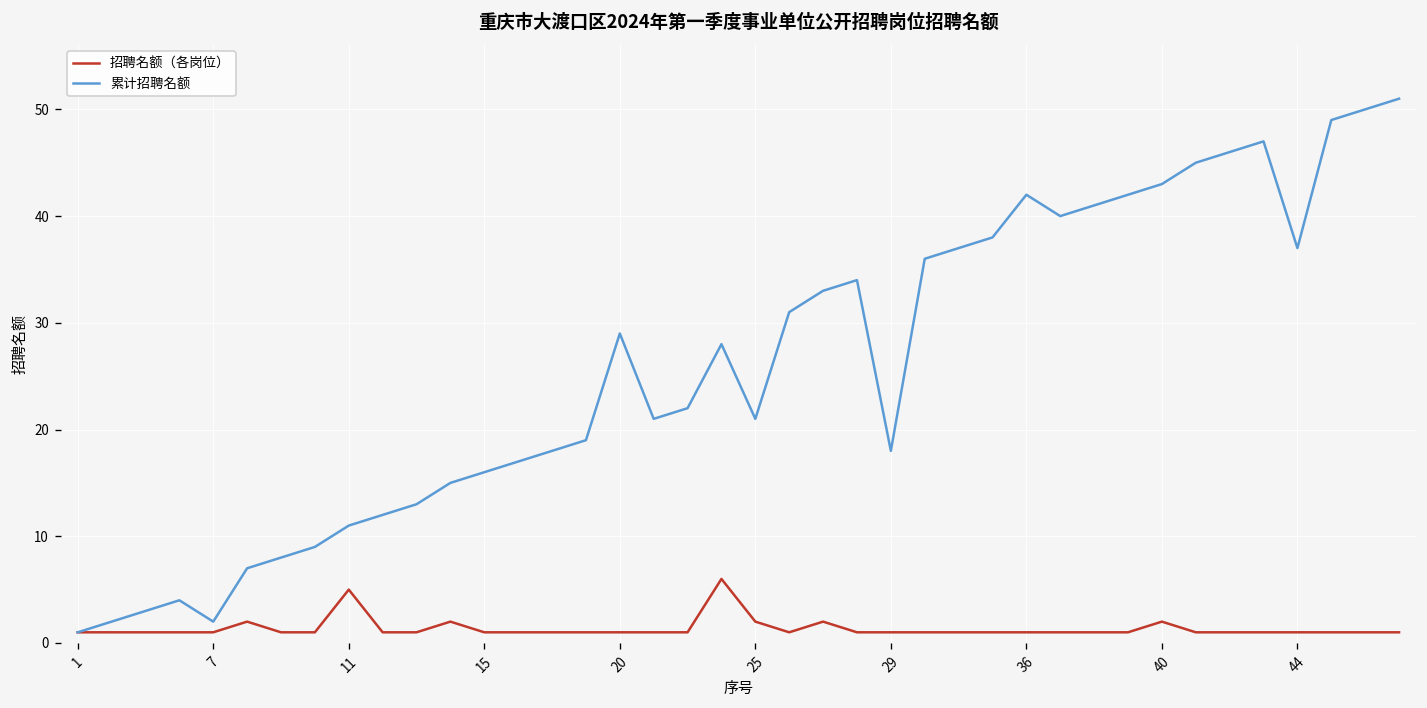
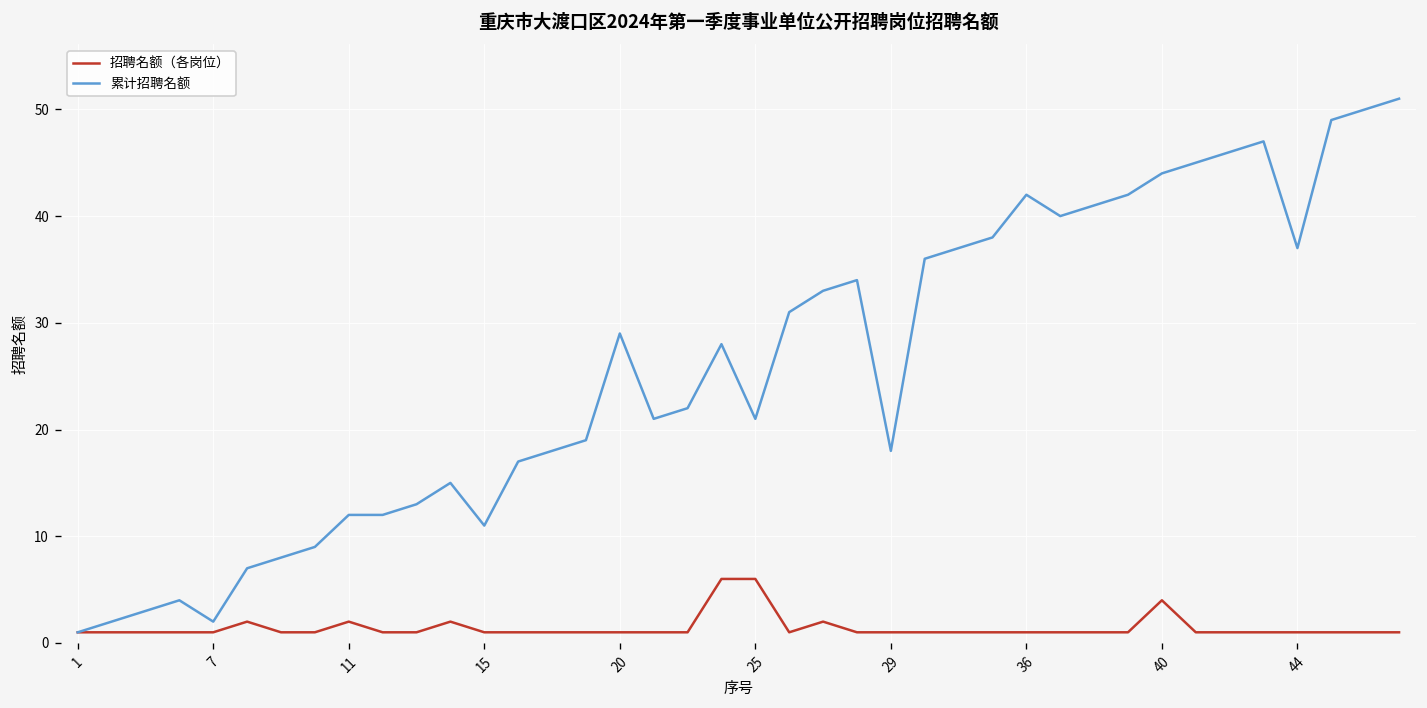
  {
    "招聘名额（各岗位）": {
      "7": 1,
-     "11": 5,
+     "11": 2,
      "15": 1,
      "20": 1,
-     "25": 2,
+     "25": 6,
      "29": 1,
      "36": 1,
-     "40": 2,
+     "40": 4,
      "44": 1
    },
    "累计招聘名额": {
      "7": 2,
-     "11": 11,
-     "15": 16,
+     "11": 12,
+     "15": 11,
      "20": 29,
      "25": 21,
      "29": 18,
      "36": 42,
-     "40": 43,
+     "40": 44,
      "44": 37
    }
  }
